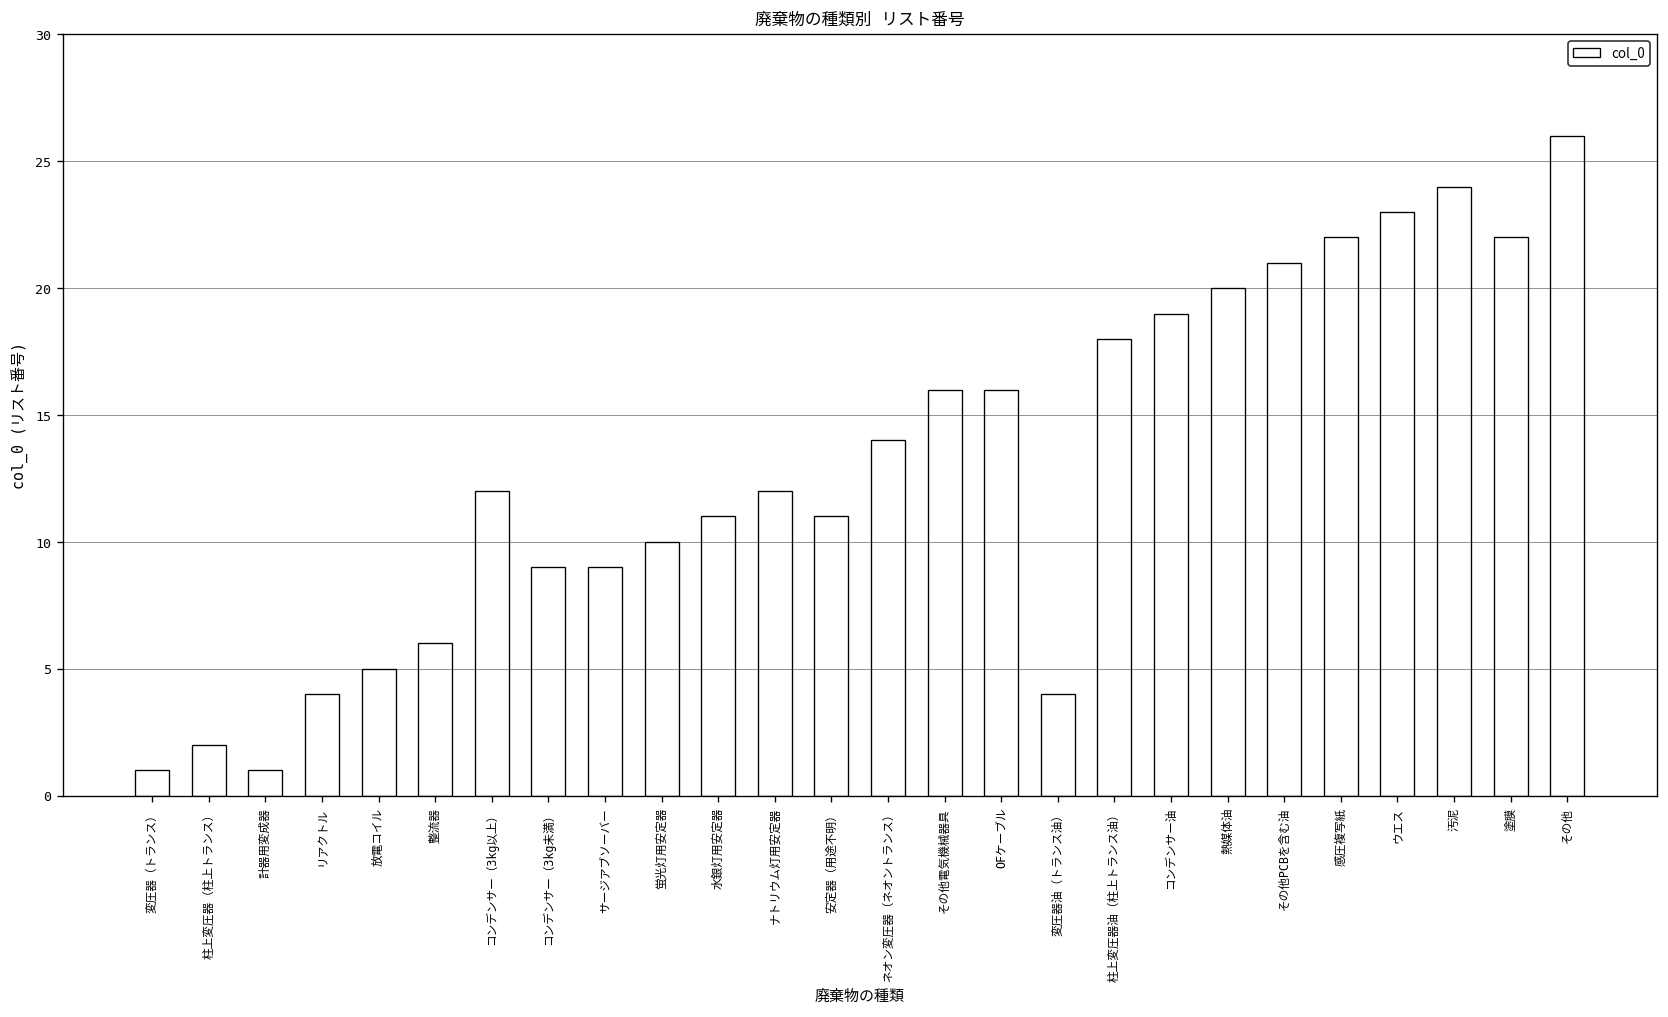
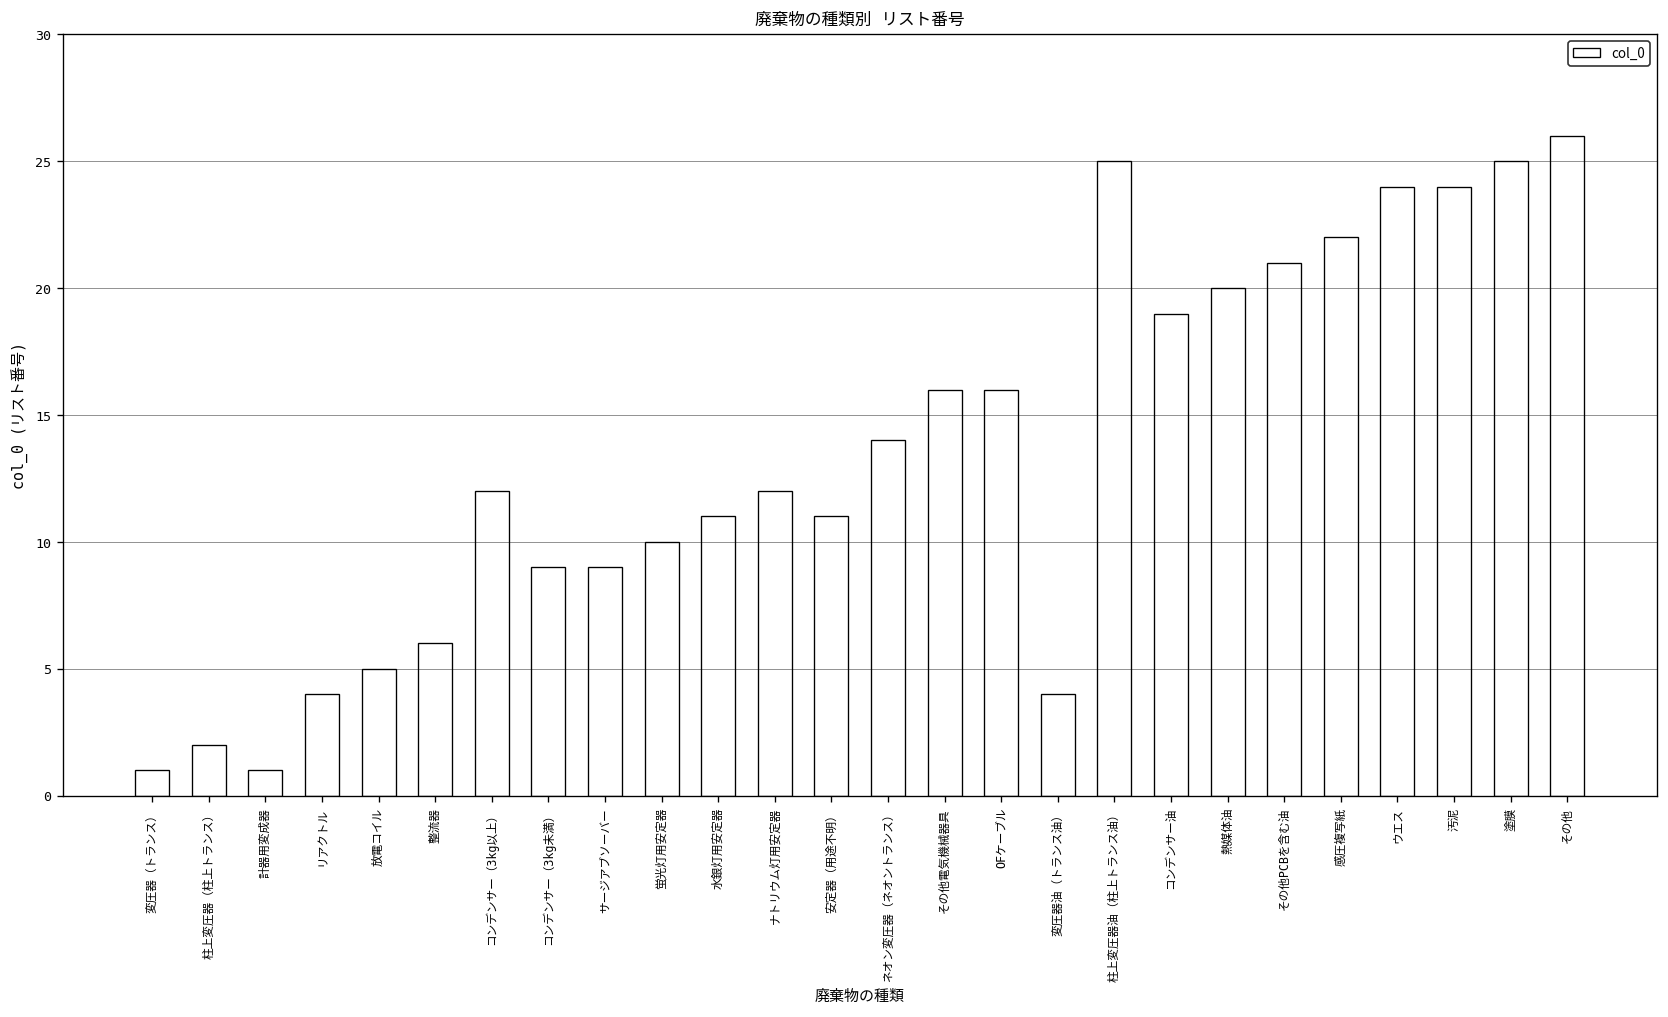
  {
    "変圧器（トランス）": 1,
    "柱上変圧器（柱上トランス）": 2,
    "計器用変成器": 1,
    "リアクトル": 4,
    "放電コイル": 5,
    "整流器": 6,
    "コンデンサー（3kg以上）": 12,
    "コンデンサー（3kg未満）": 9,
    "サージアブソーバー": 9,
    "蛍光灯用安定器": 10,
    "水銀灯用安定器": 11,
    "ナトリウム灯用安定器": 12,
    "安定器（用途不明）": 11,
    "ネオン変圧器（ネオントランス）": 14,
    "その他電気機械器具": 16,
    "OFケーブル": 16,
    "変圧器油（トランス油）": 4,
-   "柱上変圧器油（柱上トランス油）": 18,
+   "柱上変圧器油（柱上トランス油）": 25,
    "コンデンサー油": 19,
    "熱媒体油": 20,
    "その他PCBを含む油": 21,
    "感圧複写紙": 22,
-   "ウエス": 23,
+   "ウエス": 24,
    "汚泥": 24,
-   "塗膜": 22,
+   "塗膜": 25,
    "その他": 26
  }
